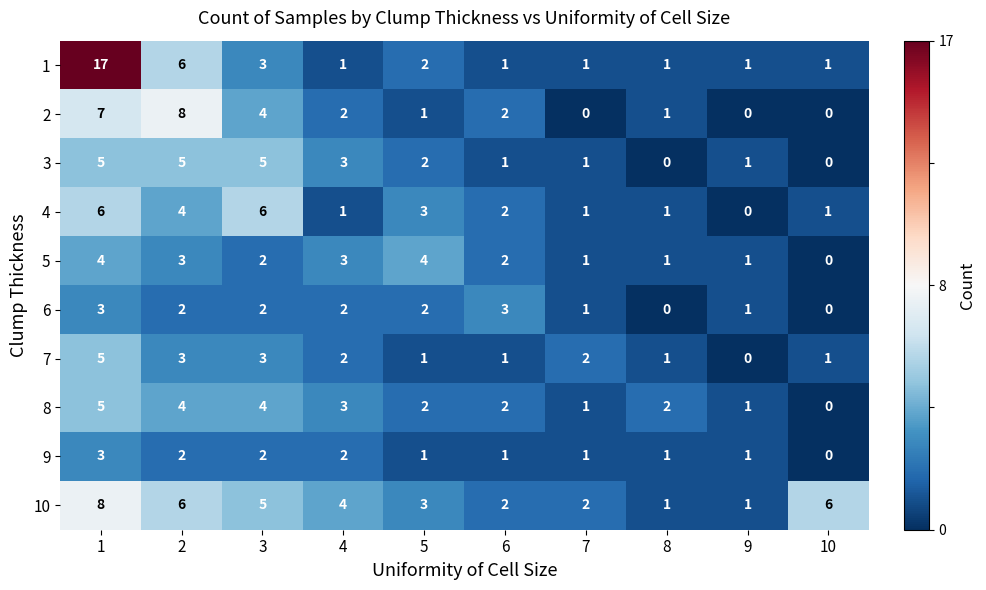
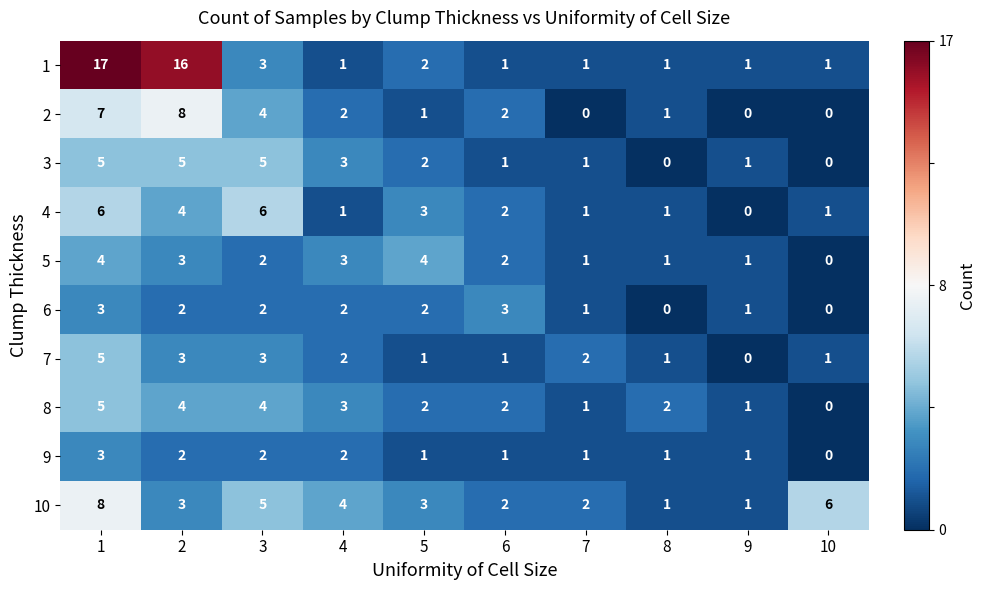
  {
    "1": {
      "1": 17,
-     "2": 6,
+     "2": 16,
      "3": 3,
      "4": 1,
      "5": 2,
      "6": 1,
      "7": 1,
      "8": 1,
      "9": 1,
      "10": 1
    },
    "2": {
      "1": 7,
      "2": 8,
      "3": 4,
      "4": 2,
      "5": 1,
      "6": 2,
      "7": 0,
      "8": 1,
      "9": 0,
      "10": 0
    },
    "3": {
      "1": 5,
      "2": 5,
      "3": 5,
      "4": 3,
      "5": 2,
      "6": 1,
      "7": 1,
      "8": 0,
      "9": 1,
      "10": 0
    },
    "4": {
      "1": 6,
      "2": 4,
      "3": 6,
      "4": 1,
      "5": 3,
      "6": 2,
      "7": 1,
      "8": 1,
      "9": 0,
      "10": 1
    },
    "5": {
      "1": 4,
      "2": 3,
      "3": 2,
      "4": 3,
      "5": 4,
      "6": 2,
      "7": 1,
      "8": 1,
      "9": 1,
      "10": 0
    },
    "6": {
      "1": 3,
      "2": 2,
      "3": 2,
      "4": 2,
      "5": 2,
      "6": 3,
      "7": 1,
      "8": 0,
      "9": 1,
      "10": 0
    },
    "7": {
      "1": 5,
      "2": 3,
      "3": 3,
      "4": 2,
      "5": 1,
      "6": 1,
      "7": 2,
      "8": 1,
      "9": 0,
      "10": 1
    },
    "8": {
      "1": 5,
      "2": 4,
      "3": 4,
      "4": 3,
      "5": 2,
      "6": 2,
      "7": 1,
      "8": 2,
      "9": 1,
      "10": 0
    },
    "9": {
      "1": 3,
      "2": 2,
      "3": 2,
      "4": 2,
      "5": 1,
      "6": 1,
      "7": 1,
      "8": 1,
      "9": 1,
      "10": 0
    },
    "10": {
      "1": 8,
-     "2": 6,
+     "2": 3,
      "3": 5,
      "4": 4,
      "5": 3,
      "6": 2,
      "7": 2,
      "8": 1,
      "9": 1,
      "10": 6
    }
  }
